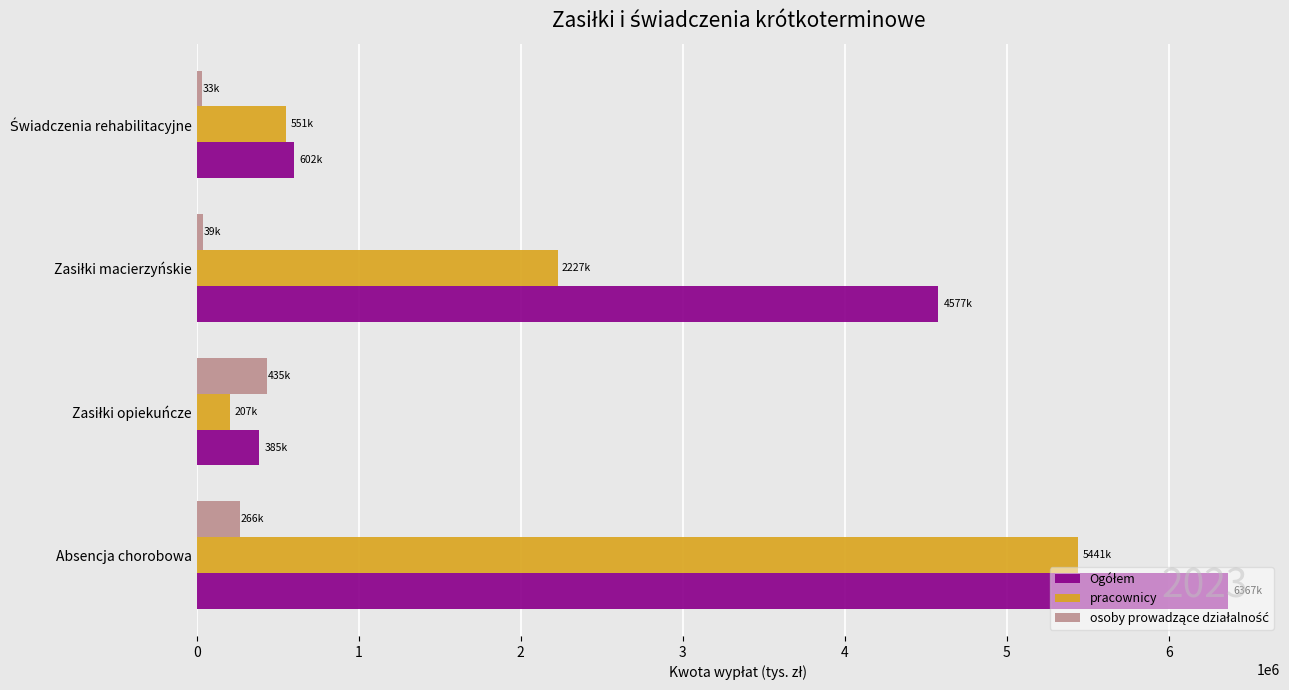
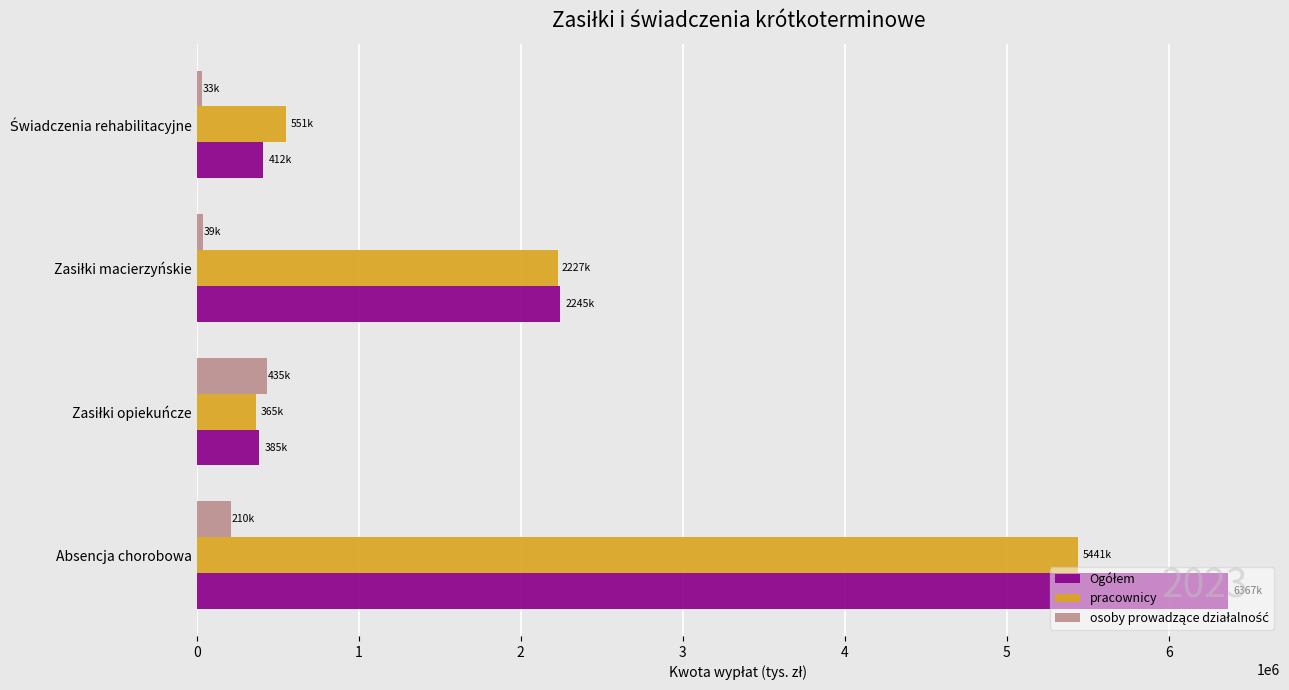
  {
    "Ogółem": {
-     "Świadczenia rehabilitacyjne": "602k",
-     "Zasiłki macierzyńskie": "4577k",
+     "Świadczenia rehabilitacyjne": "412k",
+     "Zasiłki macierzyńskie": "2245k",
      "Zasiłki opiekuńcze": "385k"
    },
    "pracownicy": {
      "Świadczenia rehabilitacyjne": "551k",
      "Zasiłki macierzyńskie": "2227k",
-     "Zasiłki opiekuńcze": "207k",
+     "Zasiłki opiekuńcze": "365k",
      "Absencja chorobowa": "5441k"
    },
    "osoby prowadzące działalność": {
      "Świadczenia rehabilitacyjne": "33k",
      "Zasiłki macierzyńskie": "39k",
      "Zasiłki opiekuńcze": "435k",
-     "Absencja chorobowa": "266k"
+     "Absencja chorobowa": "210k"
    }
  }
